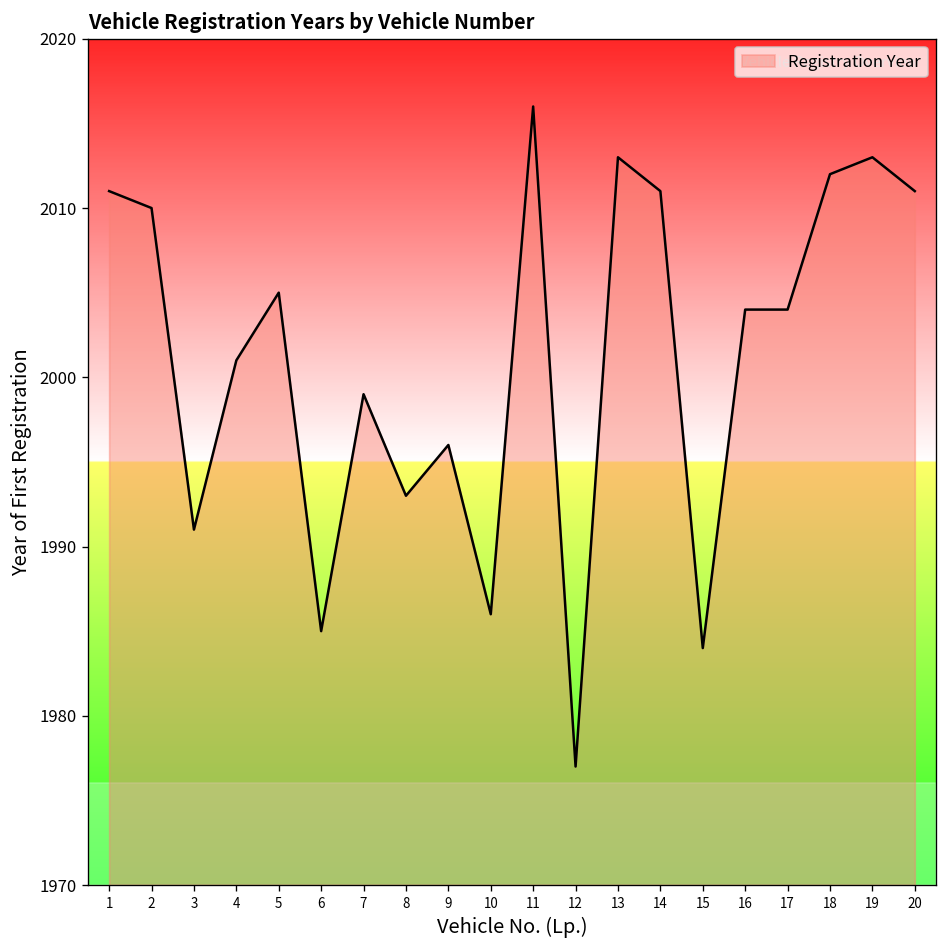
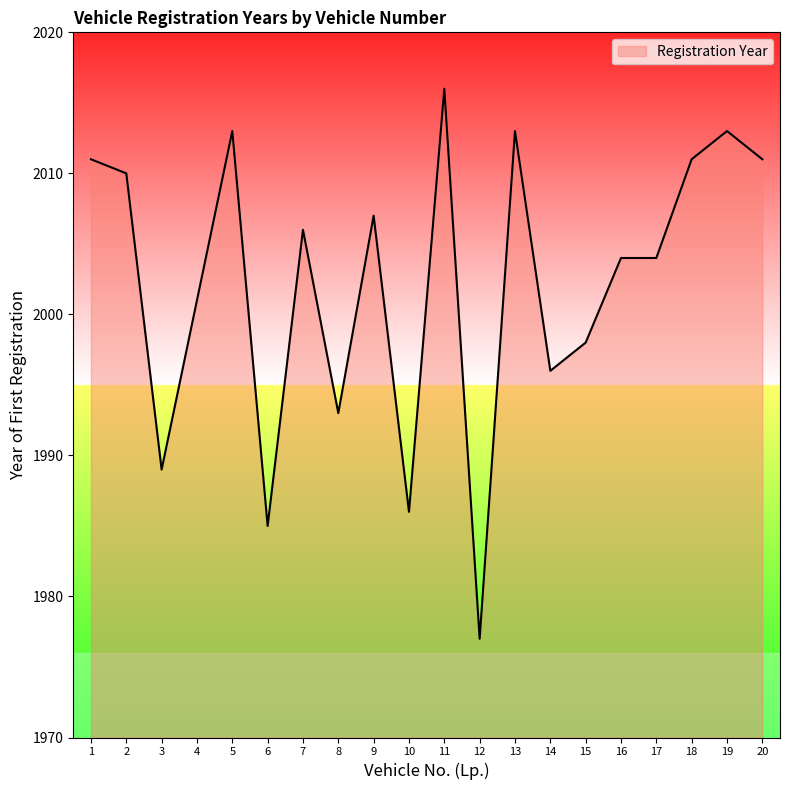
  {
    "1": 2011,
    "2": 2010,
-   "3": 1991,
+   "3": 1989,
    "4": 2001,
-   "5": 2005,
+   "5": 2013,
    "6": 1985,
-   "7": 1999,
+   "7": 2006,
    "8": 1993,
-   "9": 1996,
+   "9": 2007,
    "10": 1986,
    "11": 2016,
    "12": 1977,
    "13": 2013,
-   "14": 2011,
-   "15": 1984,
+   "14": 1996,
+   "15": 1998,
    "16": 2004,
    "17": 2004,
-   "18": 2012,
+   "18": 2011,
    "19": 2013,
    "20": 2011
  }
